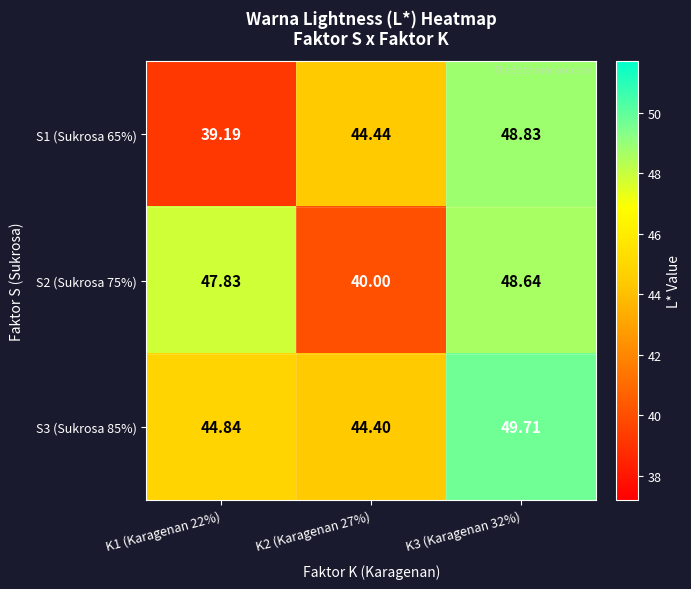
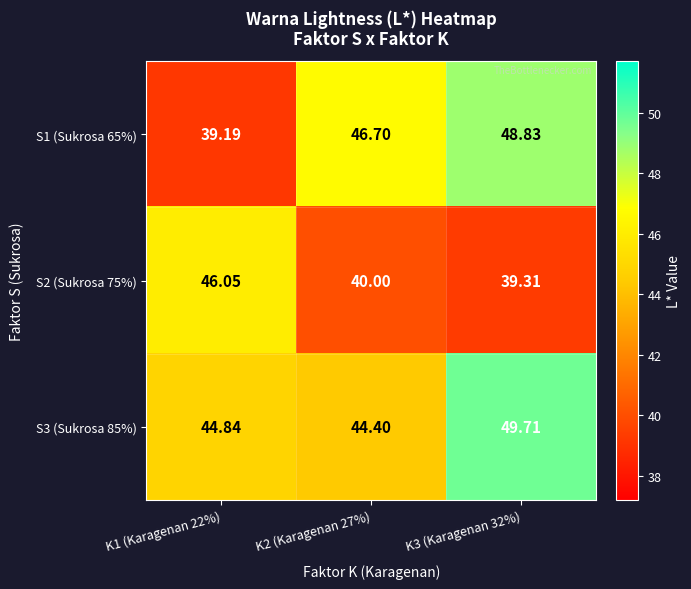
  {
    "S1 (Sukrosa 65%)": {
      "K1 (Karagenan 22%)": 39.19,
-     "K2 (Karagenan 27%)": 44.44
+     "K2 (Karagenan 27%)": 46.70
    },
    "S2 (Sukrosa 75%)": {
-     "K1 (Karagenan 22%)": 47.83,
+     "K1 (Karagenan 22%)": 46.05,
      "K2 (Karagenan 27%)": 40.00,
-     "K3 (Karagenan 32%)": 48.64
+     "K3 (Karagenan 32%)": 39.31
    },
    "S3 (Sukrosa 85%)": {
      "K1 (Karagenan 22%)": 44.84,
      "K2 (Karagenan 27%)": 44.40,
      "K3 (Karagenan 32%)": 49.71
    }
  }
